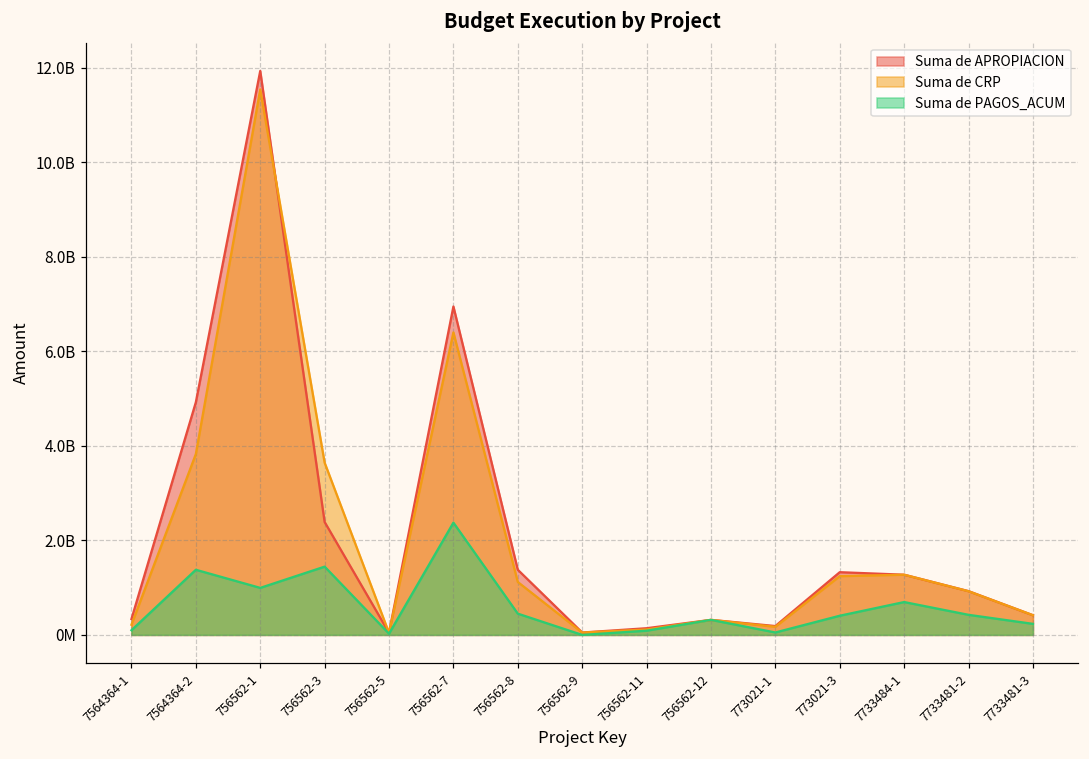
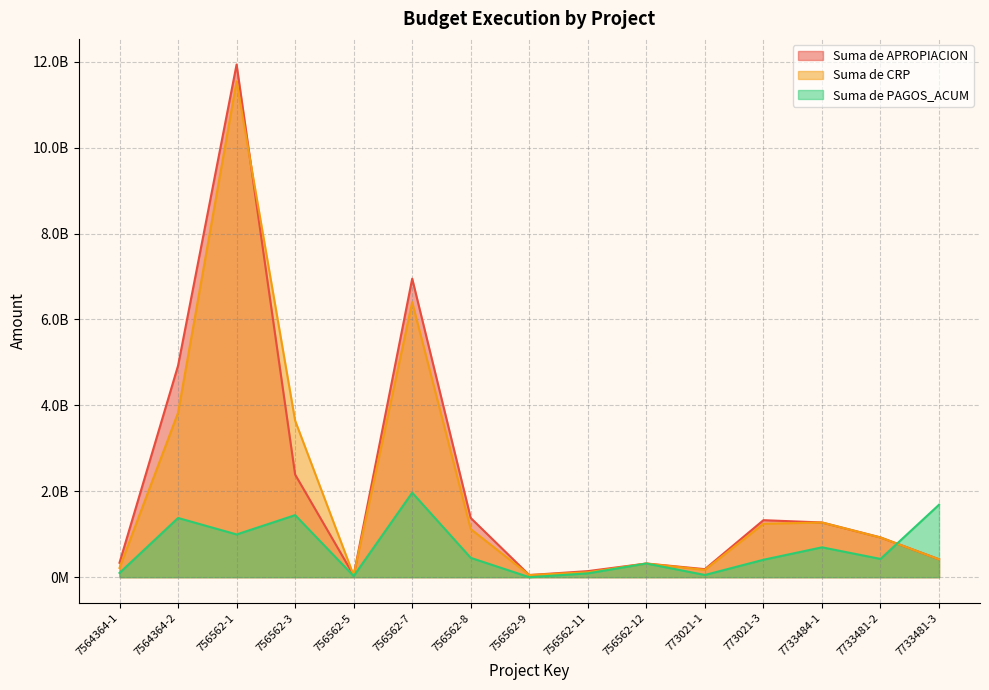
  {
    "Suma de APROPIACION": {
      "7564364-1": 300000000,
      "7564364-2": 4900000000,
      "756562-1": 11900000000,
      "756562-3": 2400000000,
      "756562-7": 6900000000,
      "756562-8": 1400000000,
      "773021-3": 1300000000
    },
    "Suma de CRP": {
      "7564364-1": 200000000,
      "7564364-2": 3800000000,
      "756562-1": 11500000000,
      "756562-3": 3600000000,
      "756562-7": 6400000000,
      "756562-8": 1100000000,
      "773021-3": 1200000000
    },
    "Suma de PAGOS_ACUM": {
      "7564364-1": 100000000,
      "7564364-2": 1400000000,
      "756562-1": 1000000000,
      "756562-3": 1400000000,
-     "756562-7": 2400000000,
+     "756562-7": 2000000000,
      "756562-8": 400000000,
      "773021-1": 100000000,
      "773021-3": 400000000,
      "7733484-1": 700000000,
      "7733481-2": 400000000,
-     "7733481-3": 200000000
+     "7733481-3": 1700000000
    }
  }
